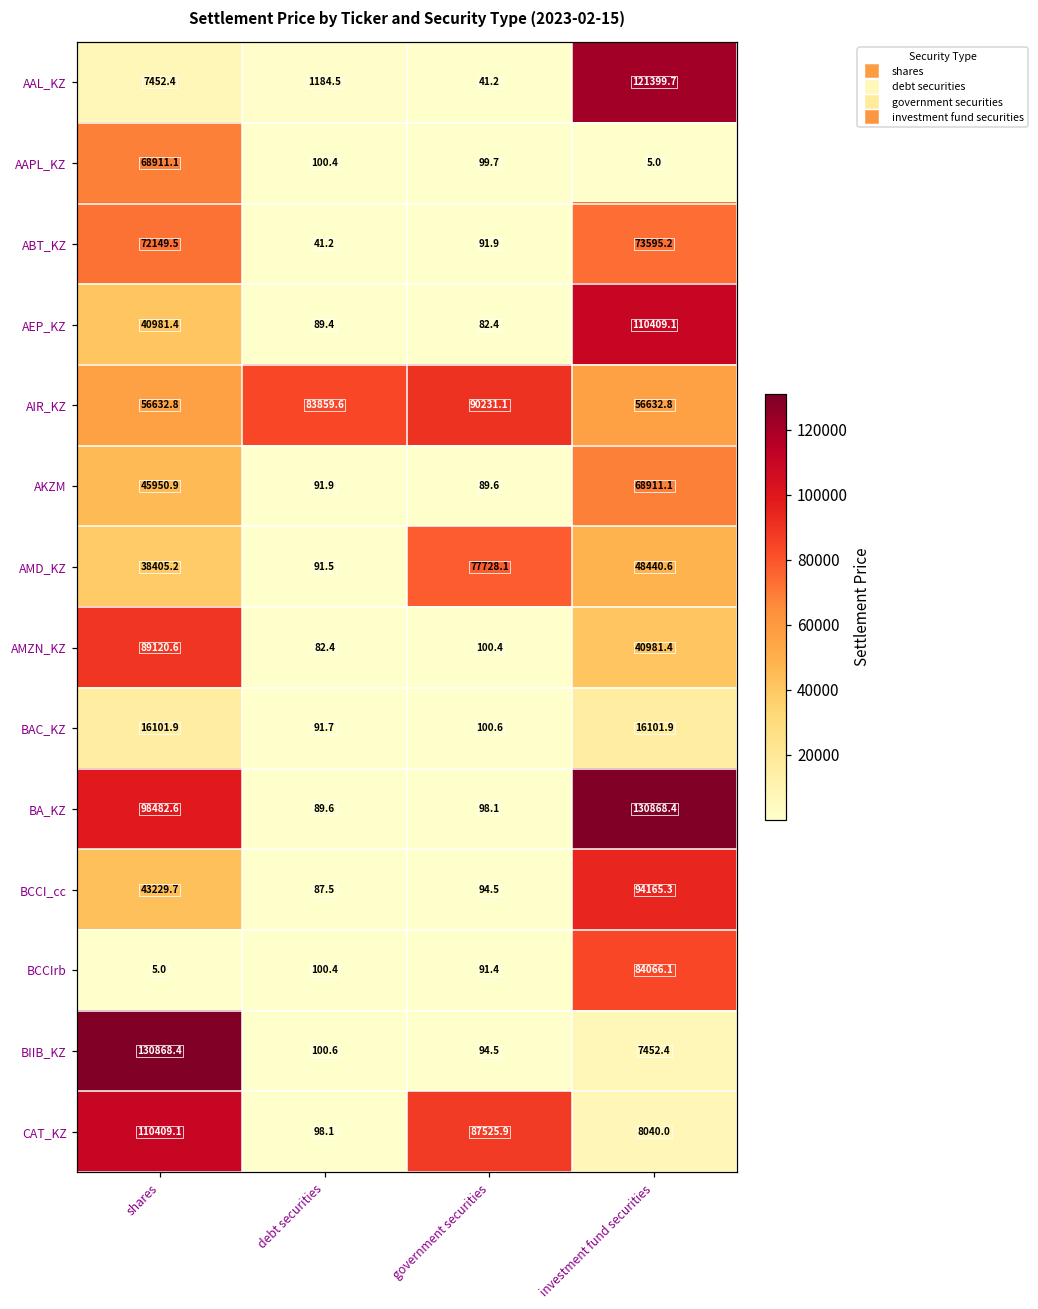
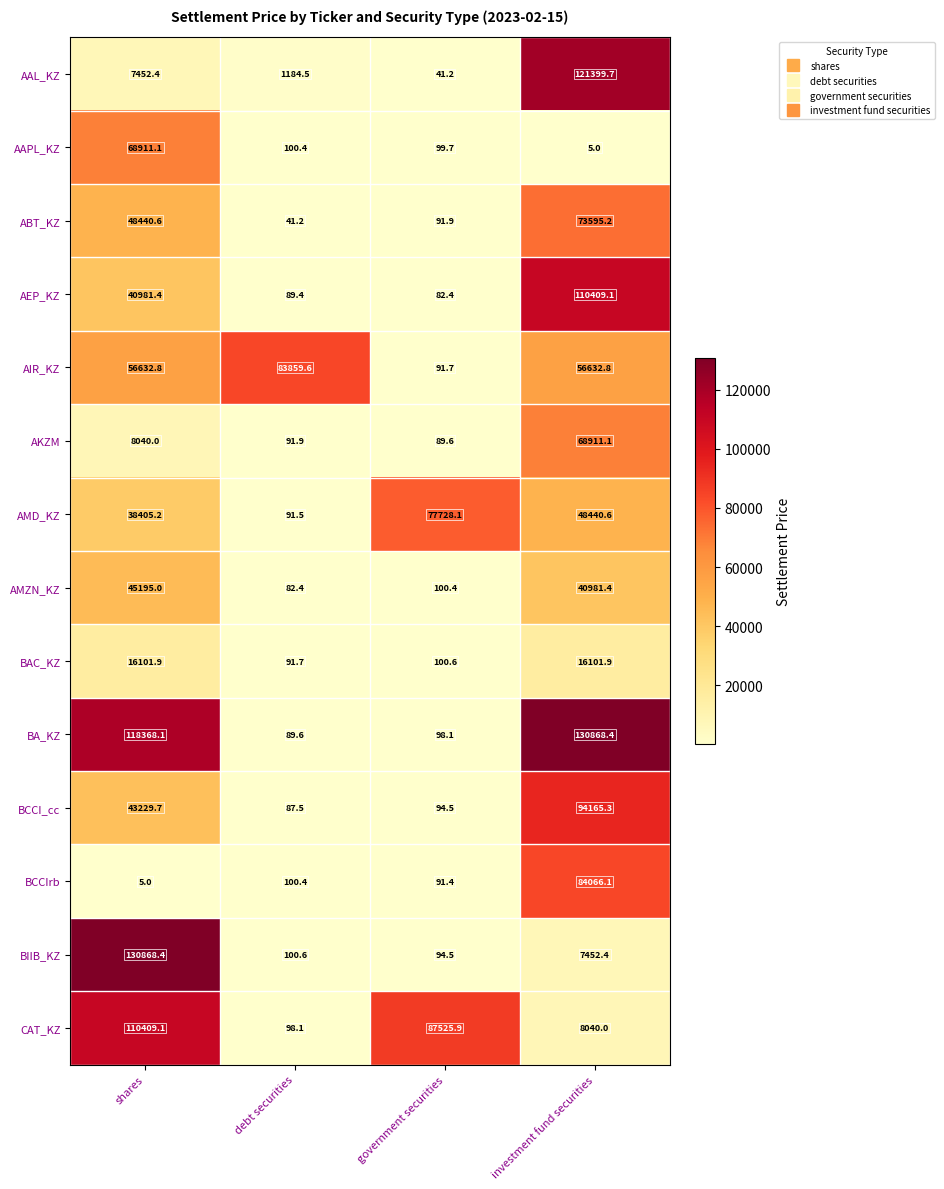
  {
    "ABT_KZ": {
-     "shares": 72149.5
+     "shares": 48440.6
    },
    "AIR_KZ": {
-     "government securities": 90231.1
+     "government securities": 91.7
    },
    "AKZM": {
-     "shares": 45950.9
+     "shares": 8040.0
    },
    "AMZN_KZ": {
-     "shares": 89120.6
+     "shares": 45195.0
    },
    "BA_KZ": {
-     "shares": 98482.6
+     "shares": 118368.1
    }
  }
